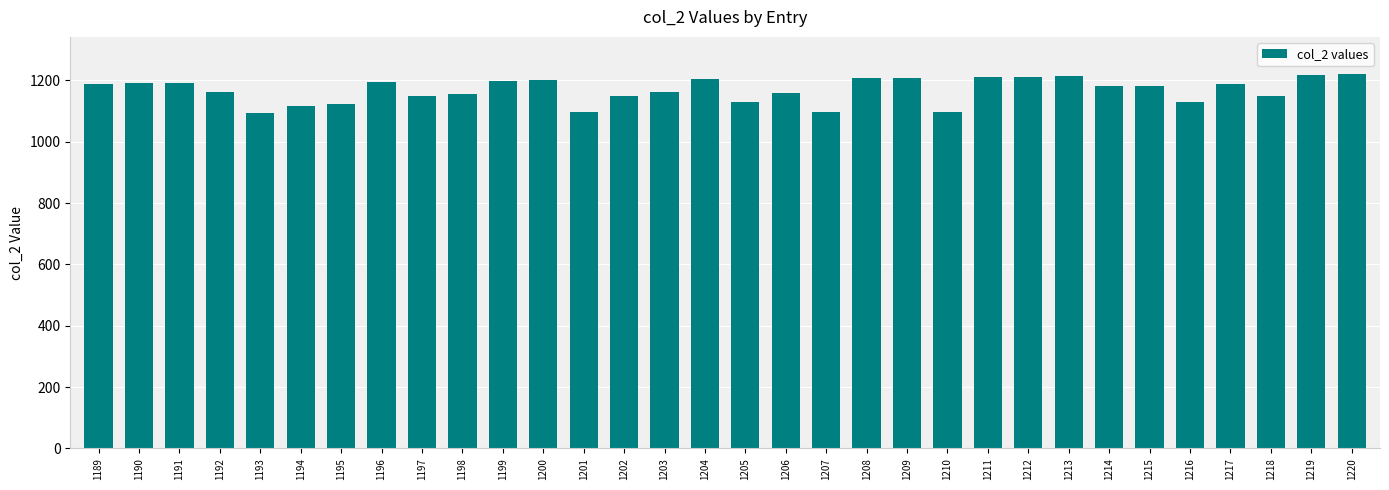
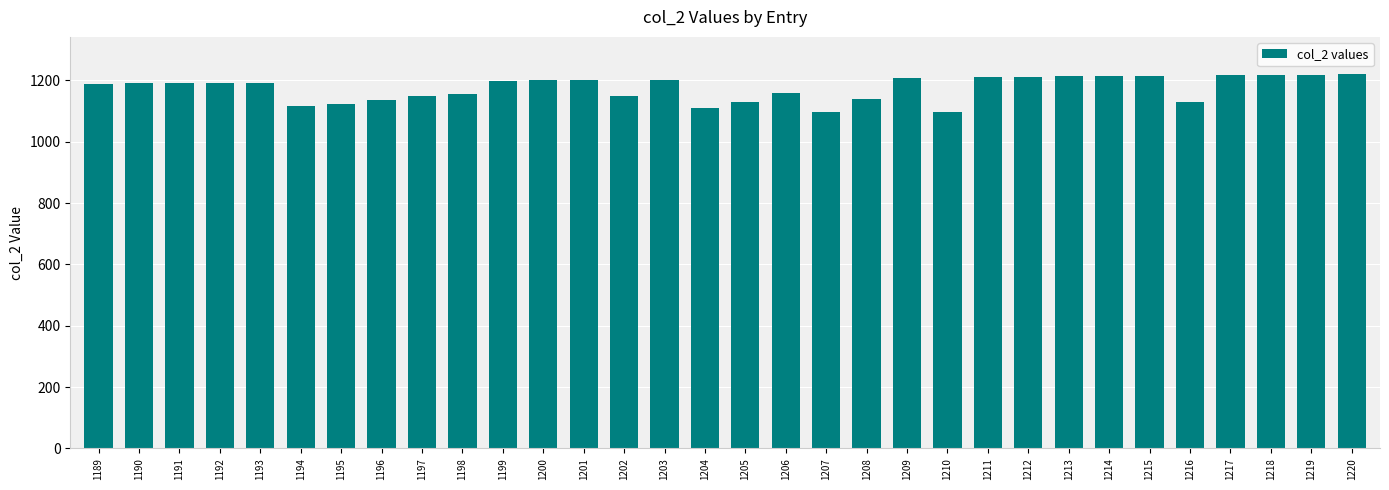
  {
    "1189": 1190,
    "1190": 1190,
    "1191": 1190,
-   "1192": 1160,
-   "1193": 1100,
+   "1192": 1190,
+   "1193": 1190,
    "1194": 1120,
    "1195": 1120,
-   "1196": 1200,
+   "1196": 1140,
    "1197": 1150,
    "1198": 1160,
    "1199": 1200,
    "1200": 1200,
-   "1201": 1100,
+   "1201": 1200,
    "1202": 1150,
-   "1203": 1160,
-   "1204": 1200,
+   "1203": 1200,
+   "1204": 1110,
    "1205": 1130,
    "1206": 1160,
    "1207": 1100,
-   "1208": 1210,
+   "1208": 1140,
    "1209": 1210,
    "1210": 1100,
    "1211": 1210,
    "1212": 1210,
    "1213": 1210,
-   "1214": 1180,
-   "1215": 1180,
+   "1214": 1210,
+   "1215": 1220,
    "1216": 1130,
-   "1217": 1190,
-   "1218": 1150,
+   "1217": 1220,
+   "1218": 1220,
    "1219": 1220,
    "1220": 1220
  }
